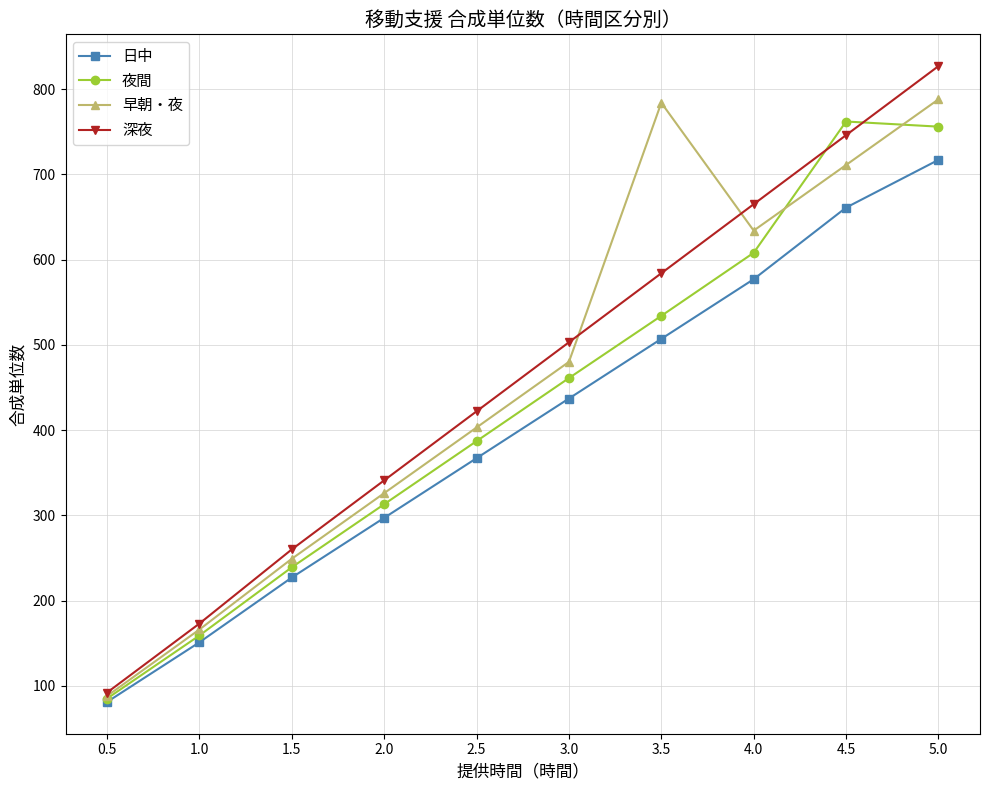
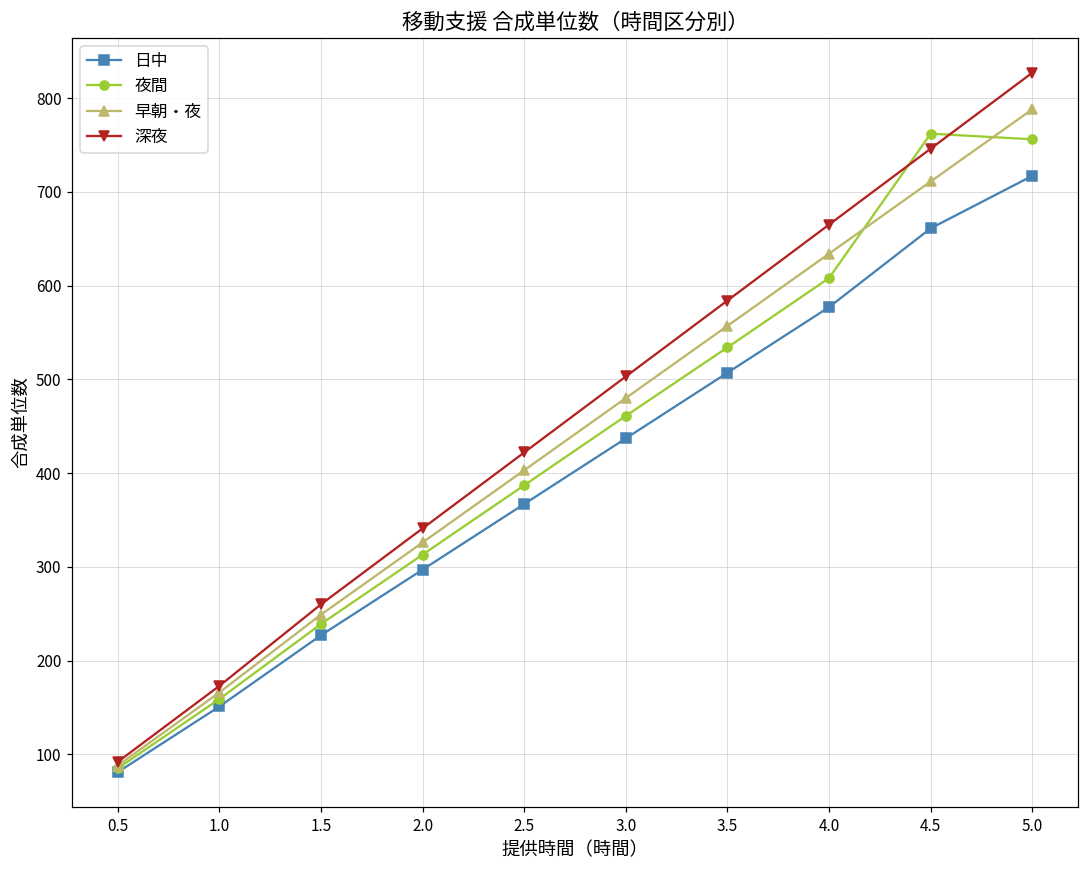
  {
    "日中": {
      "0.5": 80,
      "1.0": 150,
      "1.5": 230,
      "2.0": 300,
      "2.5": 370,
      "3.0": 440,
      "3.5": 510,
      "4.0": 580,
      "4.5": 660,
      "5.0": 720
    },
    "夜間": {
      "1.0": 160,
      "1.5": 240,
      "2.0": 310,
      "2.5": 390,
      "3.0": 460,
      "3.5": 530,
      "4.0": 610,
      "4.5": 760,
      "5.0": 760
    },
    "早朝・夜": {
      "1.0": 170,
      "1.5": 250,
      "2.0": 330,
      "2.5": 400,
      "3.0": 480,
-     "3.5": 780,
+     "3.5": 560,
      "4.0": 630,
      "4.5": 710,
      "5.0": 790
    },
    "深夜": {
      "0.5": 90,
      "1.0": 170,
      "1.5": 260,
      "2.0": 340,
      "2.5": 420,
      "3.0": 500,
      "3.5": 580,
      "4.0": 670,
      "4.5": 750,
      "5.0": 830
    }
  }
